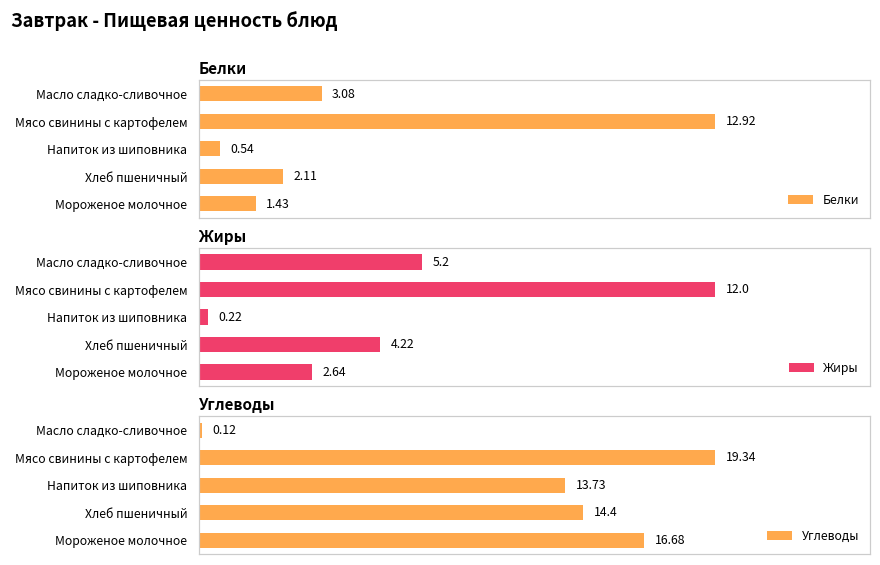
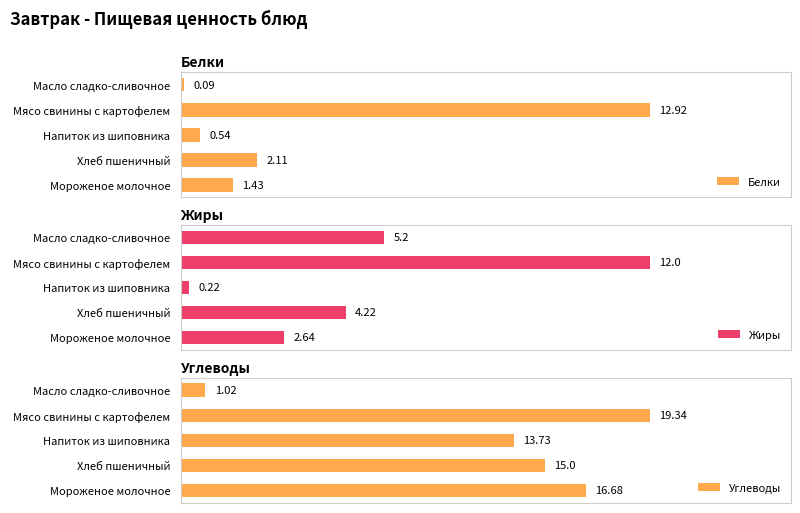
  {
    "Белки": {
-     "Масло сладко-сливочное": 3.08,
+     "Масло сладко-сливочное": 0.09,
      "Мясо свинины с картофелем": 12.92,
      "Напиток из шиповника": 0.54,
      "Хлеб пшеничный": 2.11,
      "Мороженое молочное": 1.43
    },
    "Жиры": {
      "Масло сладко-сливочное": 5.2,
      "Мясо свинины с картофелем": 12.0,
      "Напиток из шиповника": 0.22,
      "Хлеб пшеничный": 4.22,
      "Мороженое молочное": 2.64
    },
    "Углеводы": {
-     "Масло сладко-сливочное": 0.12,
+     "Масло сладко-сливочное": 1.02,
      "Мясо свинины с картофелем": 19.34,
      "Напиток из шиповника": 13.73,
-     "Хлеб пшеничный": 14.4,
+     "Хлеб пшеничный": 15.0,
      "Мороженое молочное": 16.68
    }
  }
